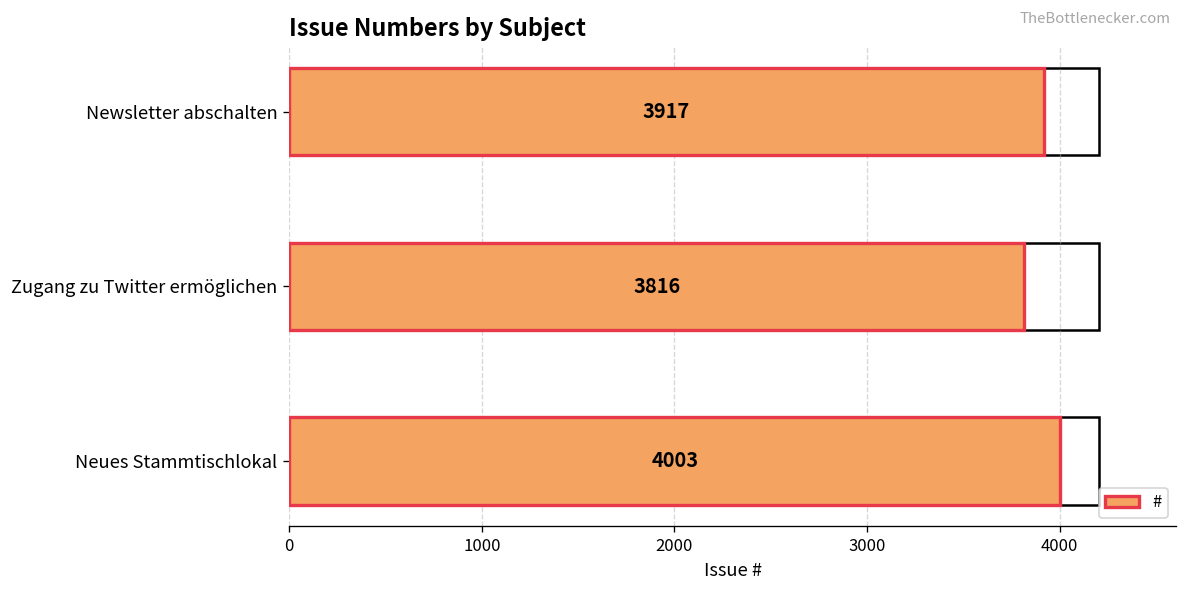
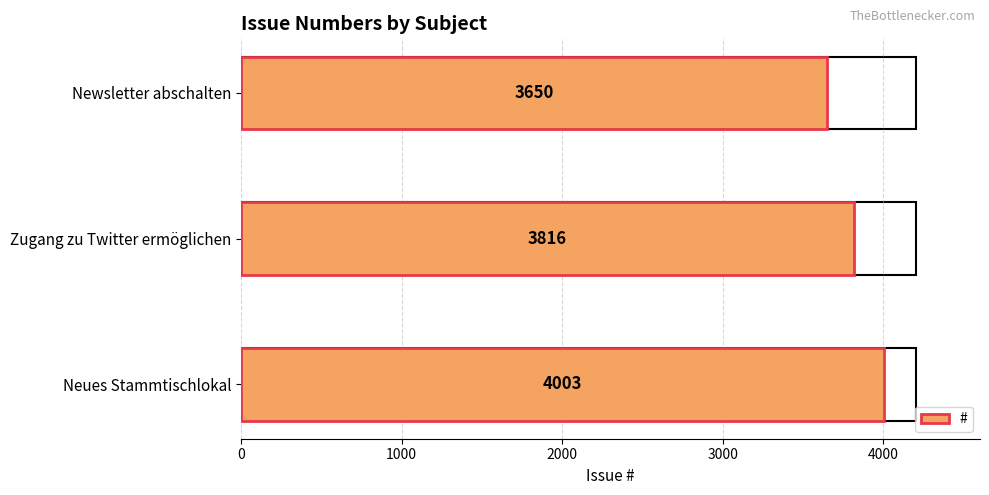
  {
-   "Newsletter abschalten": 3917,
+   "Newsletter abschalten": 3650,
    "Zugang zu Twitter ermöglichen": 3816,
    "Neues Stammtischlokal": 4003
  }
